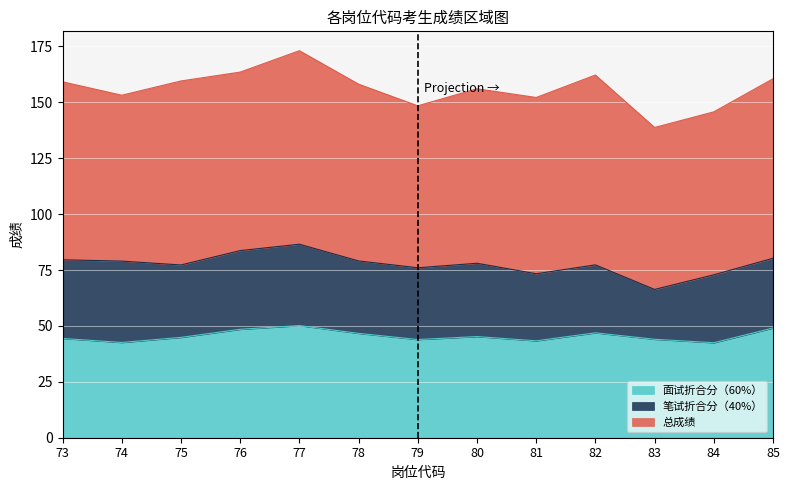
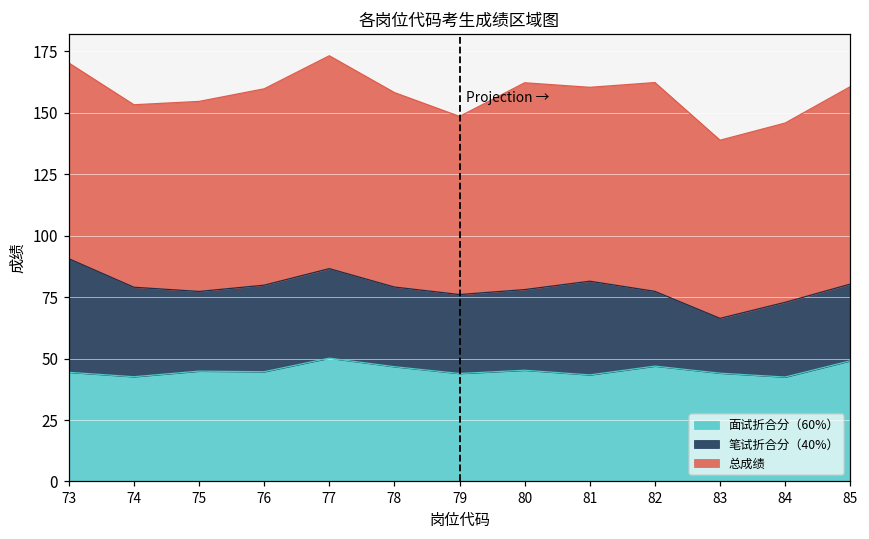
  {
    "面试折合分（60%）": {
      "73": 44,
      "74": 43,
      "75": 45,
-     "76": 49,
+     "76": 45,
      "77": 50,
      "78": 47,
      "79": 44,
      "80": 45,
      "81": 43,
      "82": 47,
      "83": 44,
      "84": 42,
      "85": 49
    },
    "笔试折合分（40%）": {
-     "73": 35,
+     "73": 46,
      "74": 36,
      "75": 32,
      "76": 35,
      "77": 36,
      "78": 32,
      "79": 32,
      "80": 33,
-     "81": 30,
+     "81": 38,
      "82": 30,
      "83": 22,
      "84": 30,
      "85": 31
    },
    "总成绩": {
      "73": 80,
      "74": 74,
-     "75": 82,
+     "75": 77,
      "76": 80,
      "77": 87,
      "78": 79,
      "79": 72,
-     "80": 78,
+     "80": 84,
      "81": 79,
      "82": 85,
      "83": 72,
      "84": 73,
      "85": 80
    }
  }
